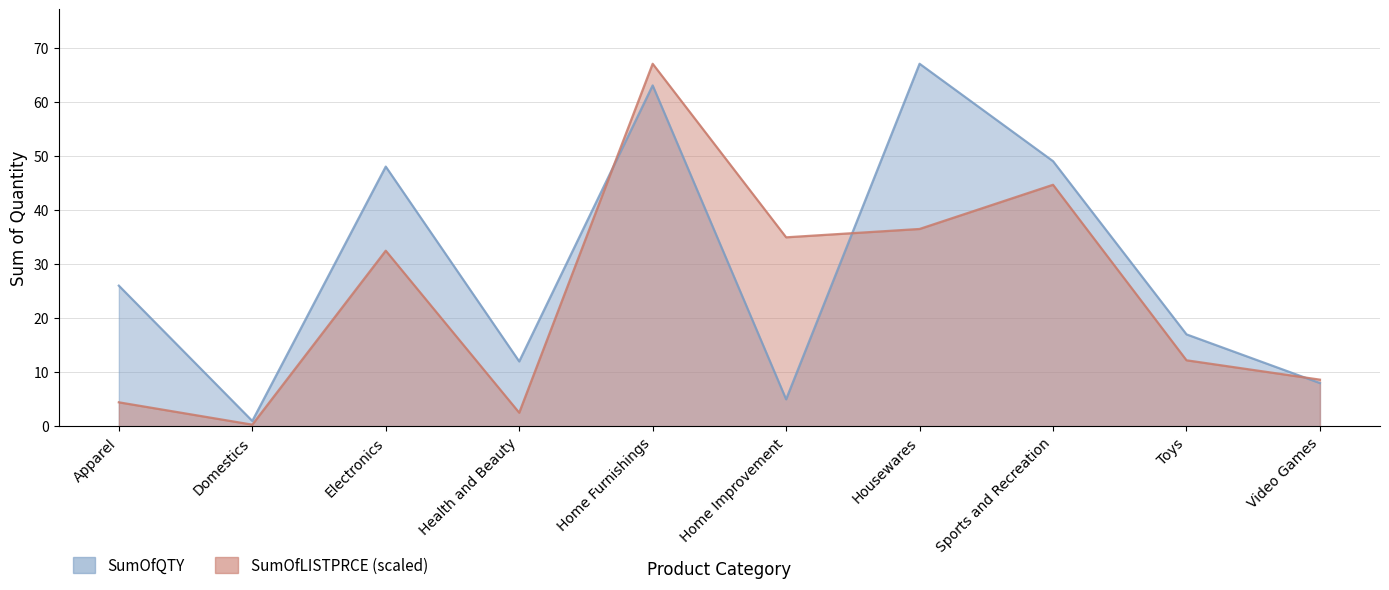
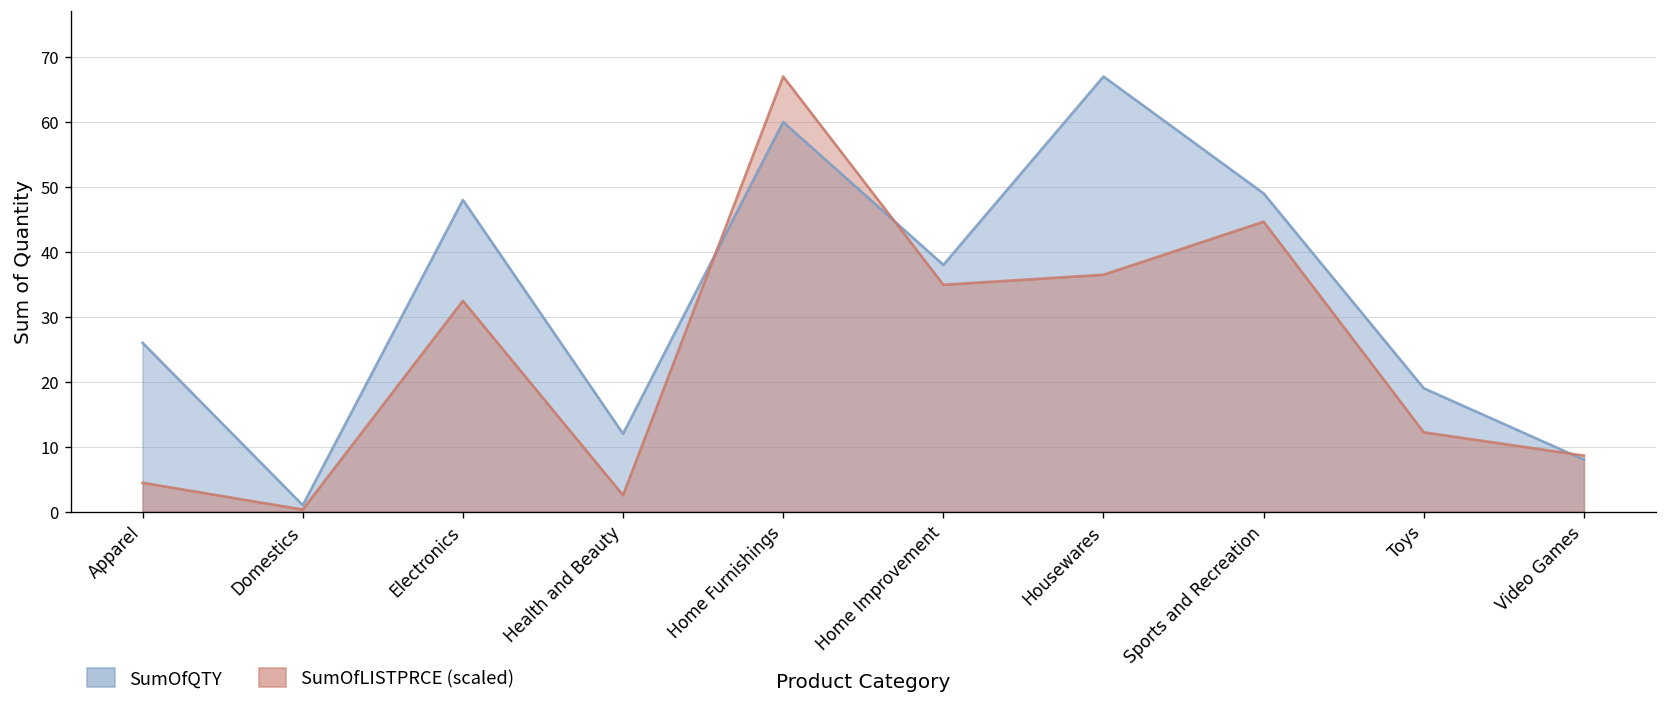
  {
    "SumOfQTY": {
      "Apparel": 26,
      "Domestics": 1,
      "Electronics": 48,
      "Health and Beauty": 12,
-     "Home Furnishings": 63,
-     "Home Improvement": 5,
+     "Home Furnishings": 60,
+     "Home Improvement": 38,
      "Housewares": 67,
      "Sports and Recreation": 49,
-     "Toys": 17,
+     "Toys": 19,
      "Video Games": 8
    }
  }
